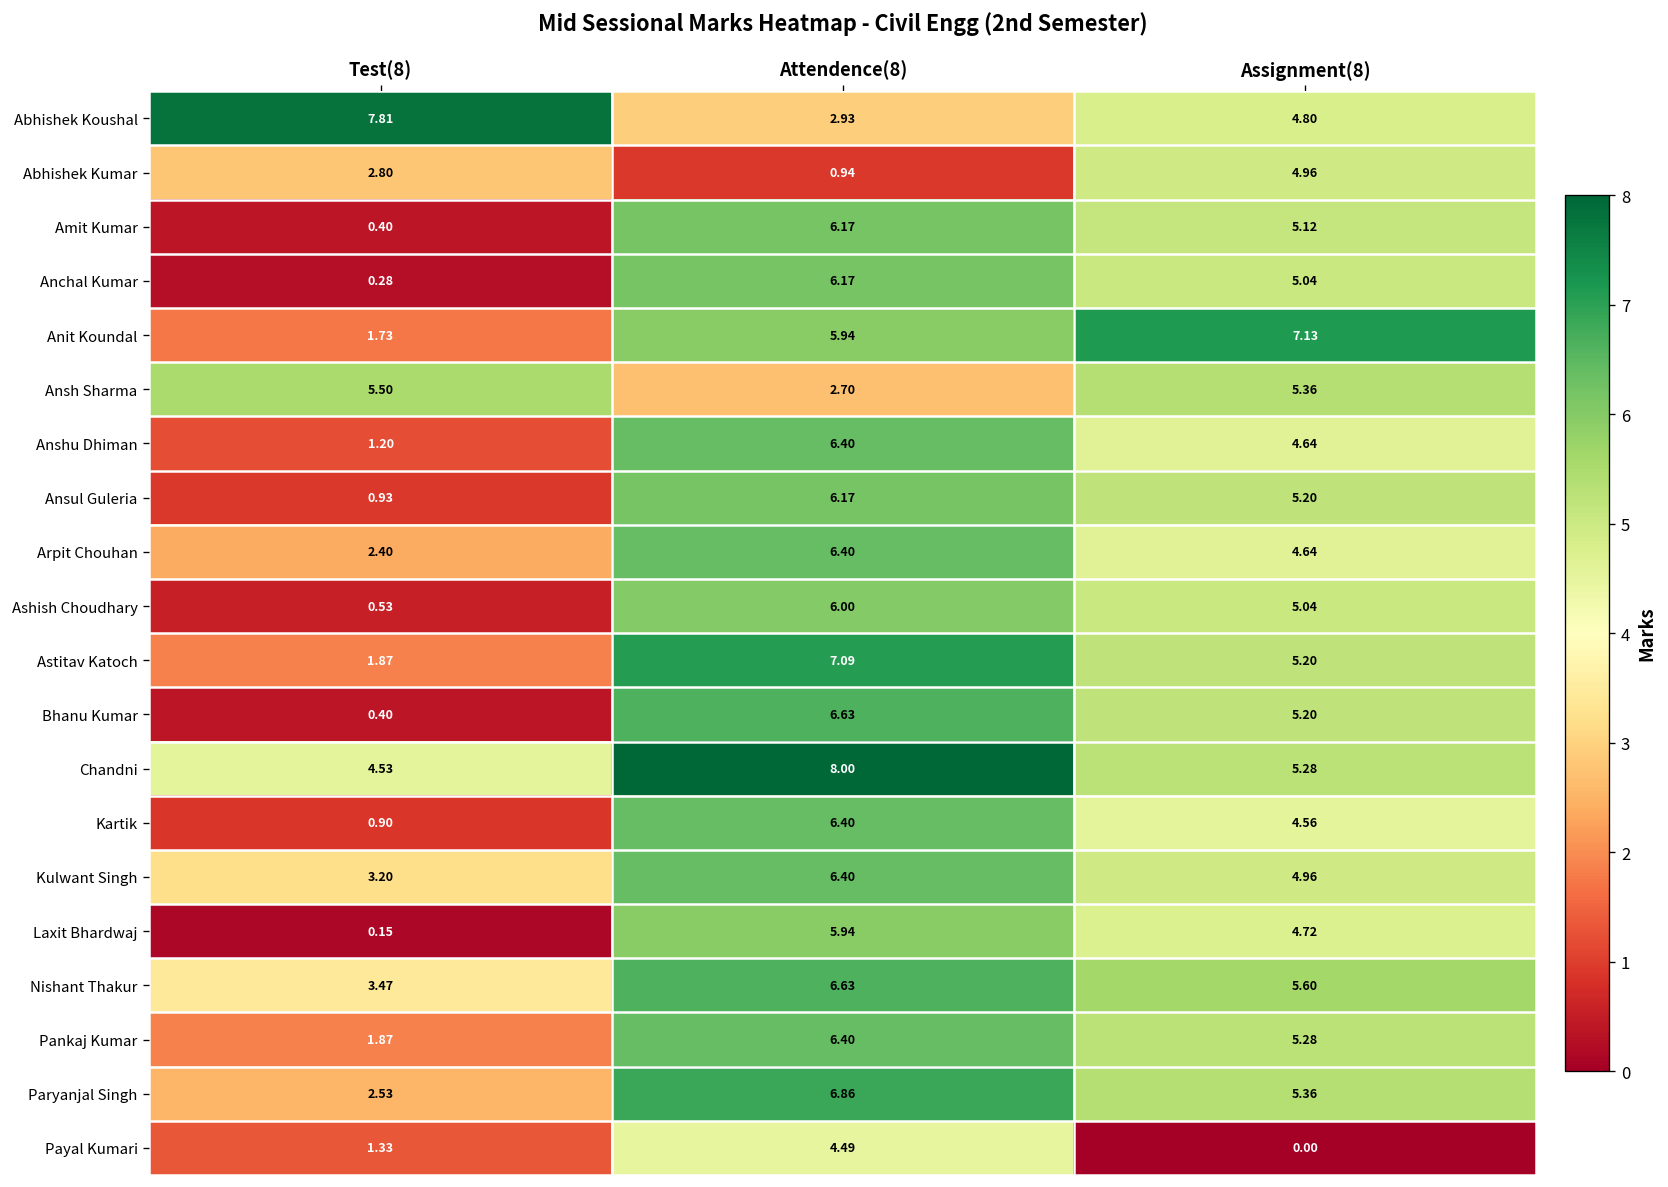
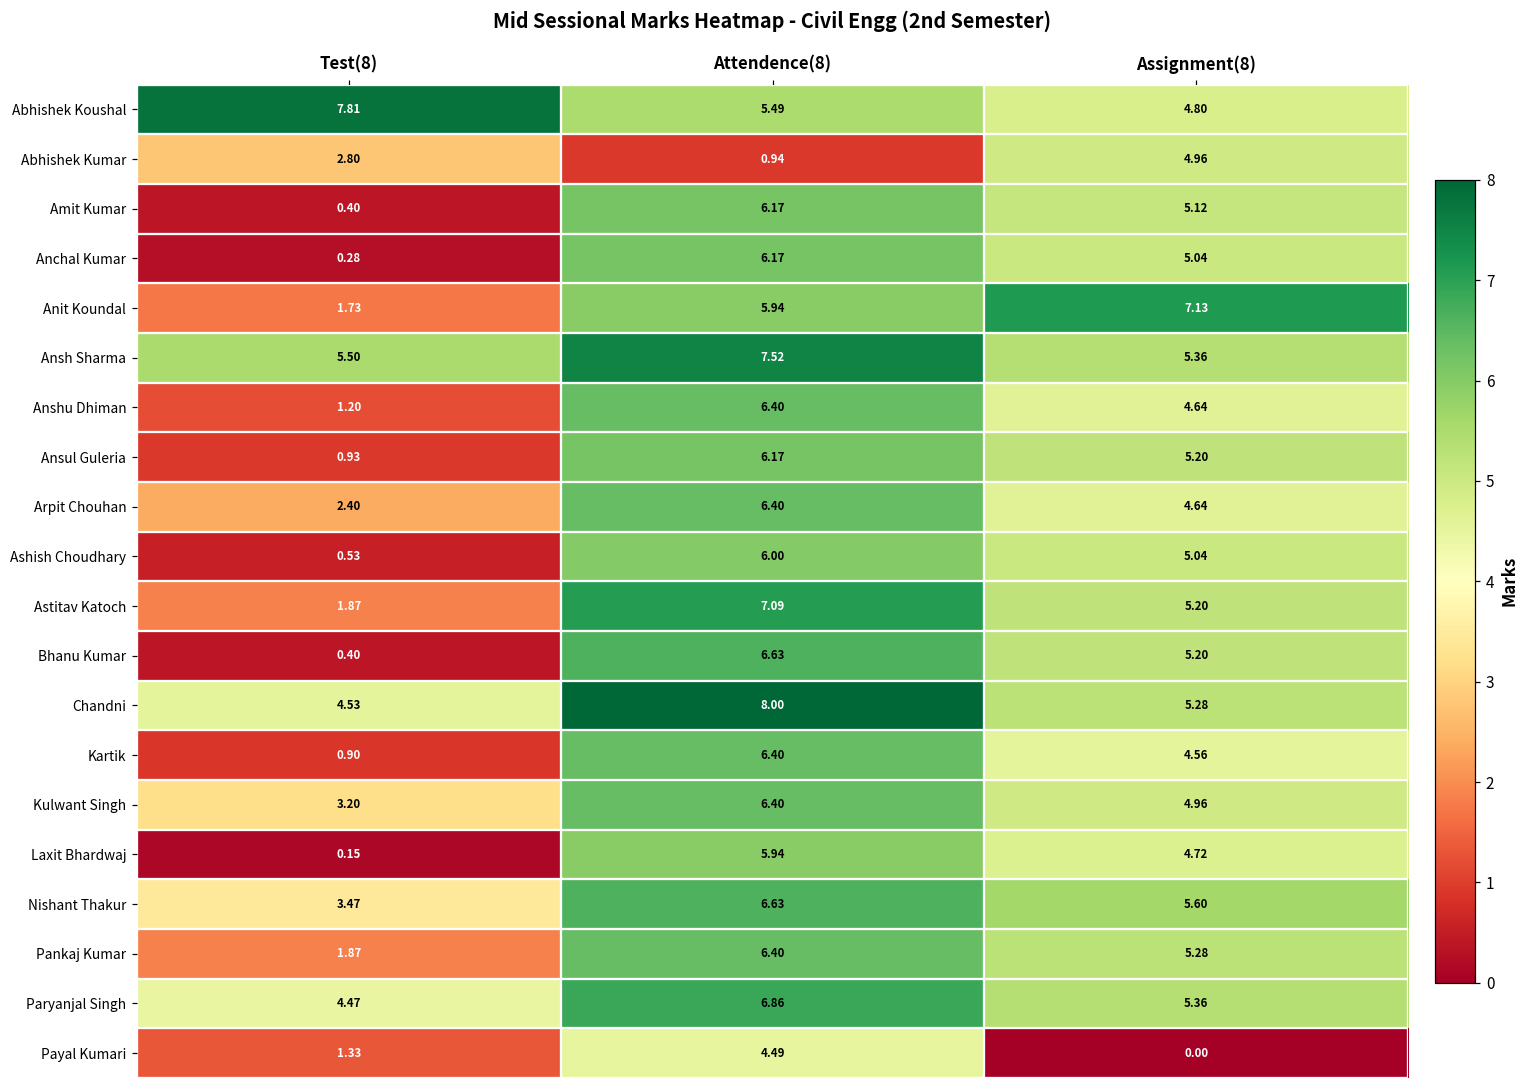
  {
    "Abhishek Koushal": {
      "Test(8)": 7.81,
-     "Attendence(8)": 2.93,
+     "Attendence(8)": 5.49,
      "Assignment(8)": 4.80
    },
    "Abhishek Kumar": {
      "Test(8)": 2.80,
      "Attendence(8)": 0.94,
      "Assignment(8)": 4.96
    },
    "Amit Kumar": {
      "Test(8)": 0.40,
      "Attendence(8)": 6.17,
      "Assignment(8)": 5.12
    },
    "Anchal Kumar": {
      "Test(8)": 0.28,
      "Attendence(8)": 6.17,
      "Assignment(8)": 5.04
    },
    "Anit Koundal": {
      "Test(8)": 1.73,
      "Attendence(8)": 5.94,
      "Assignment(8)": 7.13
    },
    "Ansh Sharma": {
      "Test(8)": 5.50,
-     "Attendence(8)": 2.70,
+     "Attendence(8)": 7.52,
      "Assignment(8)": 5.36
    },
    "Anshu Dhiman": {
      "Test(8)": 1.20,
      "Attendence(8)": 6.40,
      "Assignment(8)": 4.64
    },
    "Ansul Guleria": {
      "Test(8)": 0.93,
      "Attendence(8)": 6.17,
      "Assignment(8)": 5.20
    },
    "Arpit Chouhan": {
      "Test(8)": 2.40,
      "Attendence(8)": 6.40,
      "Assignment(8)": 4.64
    },
    "Ashish Choudhary": {
      "Test(8)": 0.53,
      "Attendence(8)": 6.00,
      "Assignment(8)": 5.04
    },
    "Astitav Katoch": {
      "Test(8)": 1.87,
      "Attendence(8)": 7.09,
      "Assignment(8)": 5.20
    },
    "Bhanu Kumar": {
      "Test(8)": 0.40,
      "Attendence(8)": 6.63,
      "Assignment(8)": 5.20
    },
    "Chandni": {
      "Test(8)": 4.53,
      "Attendence(8)": 8.00,
      "Assignment(8)": 5.28
    },
    "Kartik": {
      "Test(8)": 0.90,
      "Attendence(8)": 6.40,
      "Assignment(8)": 4.56
    },
    "Kulwant Singh": {
      "Test(8)": 3.20,
      "Attendence(8)": 6.40,
      "Assignment(8)": 4.96
    },
    "Laxit Bhardwaj": {
      "Test(8)": 0.15,
      "Attendence(8)": 5.94,
      "Assignment(8)": 4.72
    },
    "Nishant Thakur": {
      "Test(8)": 3.47,
      "Attendence(8)": 6.63,
      "Assignment(8)": 5.60
    },
    "Pankaj Kumar": {
      "Test(8)": 1.87,
      "Attendence(8)": 6.40,
      "Assignment(8)": 5.28
    },
    "Paryanjal Singh": {
-     "Test(8)": 2.53,
+     "Test(8)": 4.47,
      "Attendence(8)": 6.86,
      "Assignment(8)": 5.36
    },
    "Payal Kumari": {
      "Test(8)": 1.33,
      "Attendence(8)": 4.49,
      "Assignment(8)": 0.00
    }
  }
